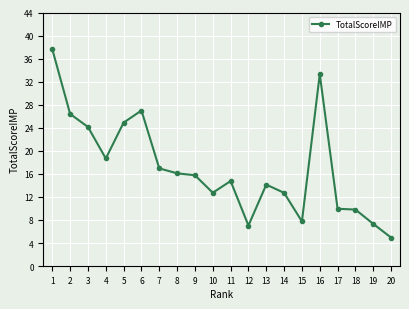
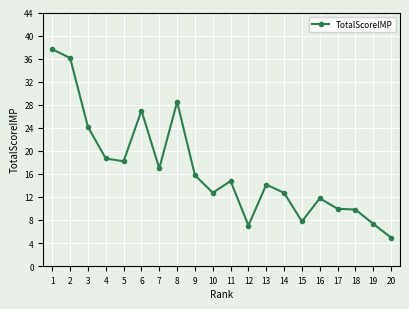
  {
    "1": 38,
-   "2": 26,
+   "2": 36,
    "3": 24,
    "4": 19,
-   "5": 25,
+   "5": 18,
    "6": 27,
    "7": 17,
-   "8": 16,
+   "8": 29,
    "9": 16,
    "10": 13,
    "11": 15,
    "12": 7,
    "13": 14,
    "14": 13,
    "15": 8,
-   "16": 33,
+   "16": 12,
    "17": 10,
    "18": 10,
    "19": 7,
    "20": 5
  }
